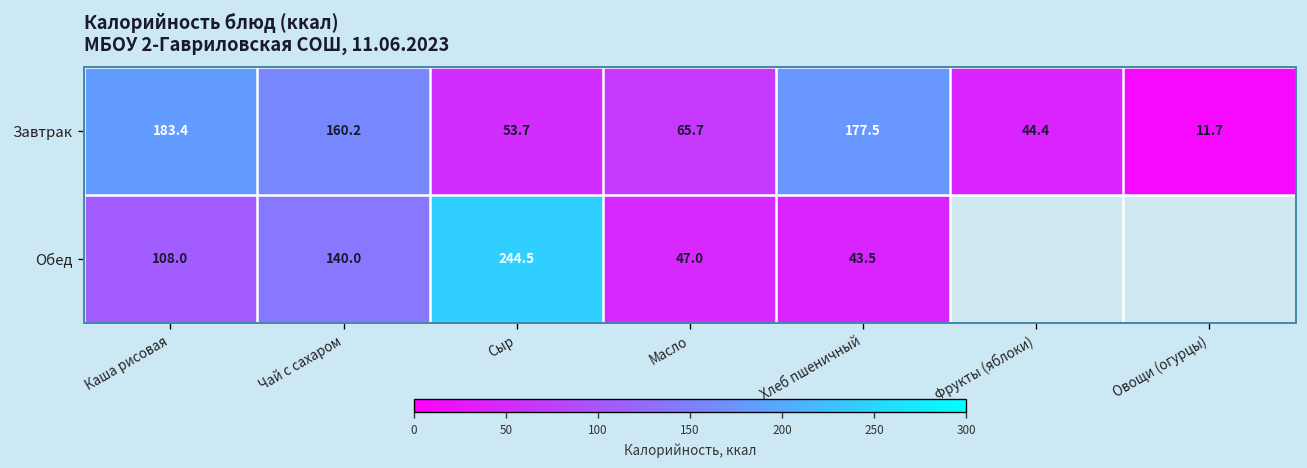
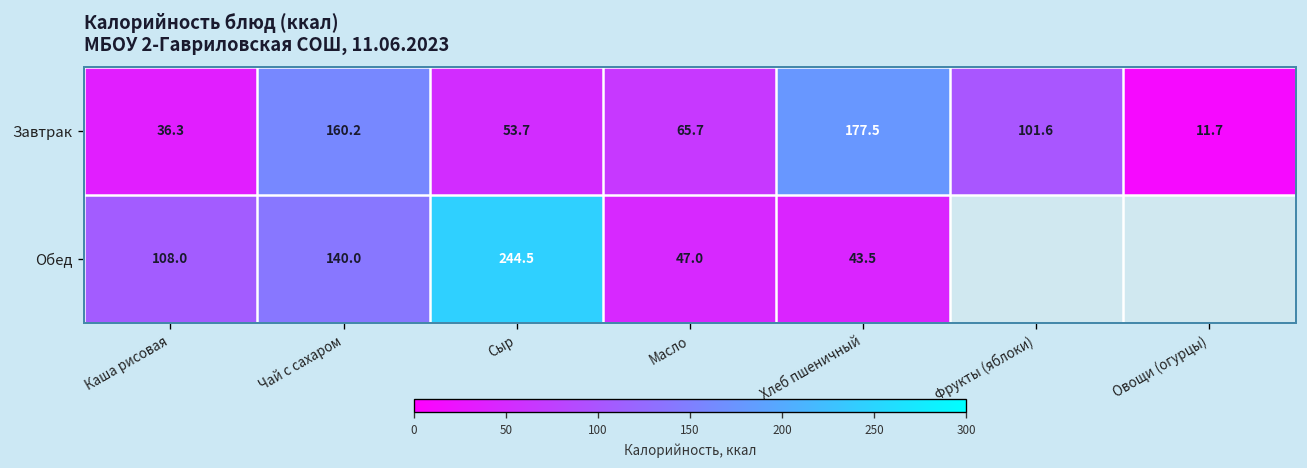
  {
    "Завтрак": {
-     "Каша рисовая": 183.4,
+     "Каша рисовая": 36.3,
      "Чай с сахаром": 160.2,
      "Сыр": 53.7,
      "Масло": 65.7,
      "Хлеб пшеничный": 177.5,
-     "Фрукты (яблоки)": 44.4,
+     "Фрукты (яблоки)": 101.6,
      "Овощи (огурцы)": 11.7
    },
    "Обед": {
      "Каша рисовая": 108.0,
      "Чай с сахаром": 140.0,
      "Сыр": 244.5,
      "Масло": 47.0,
      "Хлеб пшеничный": 43.5
    }
  }
